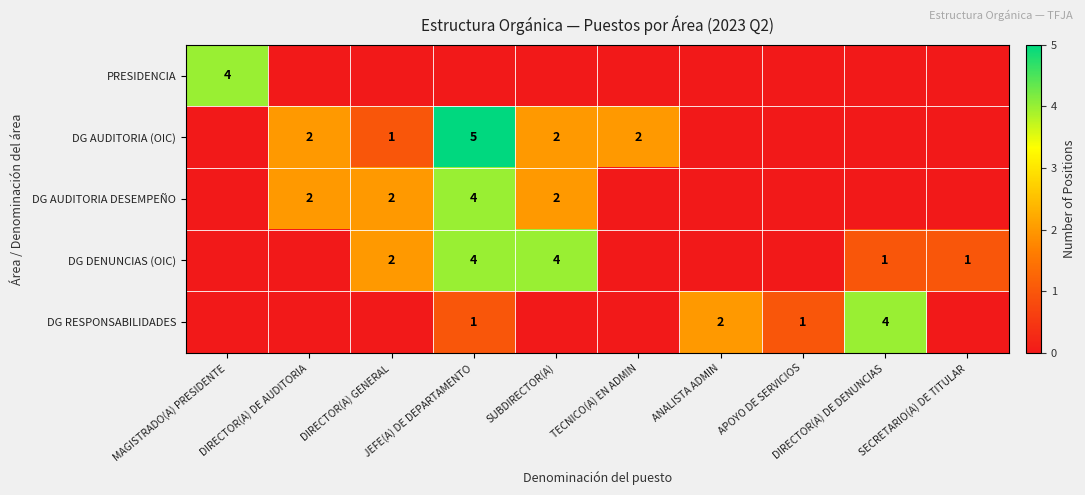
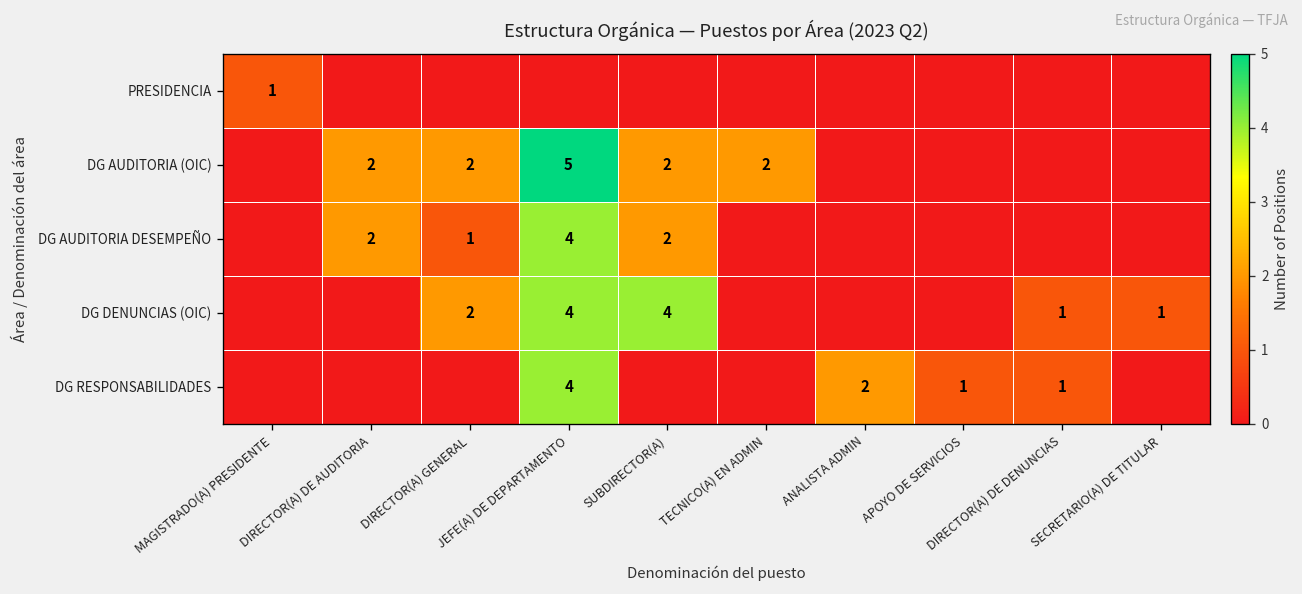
  {
    "PRESIDENCIA": {
-     "MAGISTRADO(A) PRESIDENTE": 4
+     "MAGISTRADO(A) PRESIDENTE": 1
    },
    "DG AUDITORIA (OIC)": {
      "DIRECTOR(A) DE AUDITORIA": 2,
-     "DIRECTOR(A) GENERAL": 1,
+     "DIRECTOR(A) GENERAL": 2,
      "JEFE(A) DE DEPARTAMENTO": 5,
      "SUBDIRECTOR(A)": 2,
      "TECNICO(A) EN ADMIN": 2
    },
    "DG AUDITORIA DESEMPEÑO": {
      "DIRECTOR(A) DE AUDITORIA": 2,
-     "DIRECTOR(A) GENERAL": 2,
+     "DIRECTOR(A) GENERAL": 1,
      "JEFE(A) DE DEPARTAMENTO": 4,
      "SUBDIRECTOR(A)": 2
    },
    "DG DENUNCIAS (OIC)": {
      "DIRECTOR(A) GENERAL": 2,
      "JEFE(A) DE DEPARTAMENTO": 4,
      "SUBDIRECTOR(A)": 4,
      "DIRECTOR(A) DE DENUNCIAS": 1,
      "SECRETARIO(A) DE TITULAR": 1
    },
    "DG RESPONSABILIDADES": {
-     "JEFE(A) DE DEPARTAMENTO": 1,
+     "JEFE(A) DE DEPARTAMENTO": 4,
      "ANALISTA ADMIN": 2,
      "APOYO DE SERVICIOS": 1,
-     "DIRECTOR(A) DE DENUNCIAS": 4
+     "DIRECTOR(A) DE DENUNCIAS": 1
    }
  }
